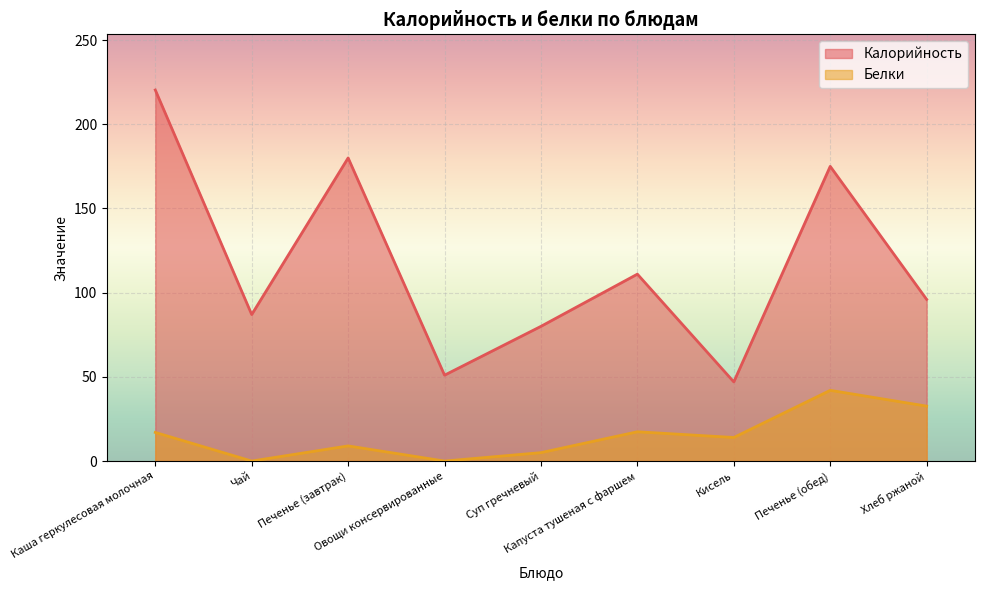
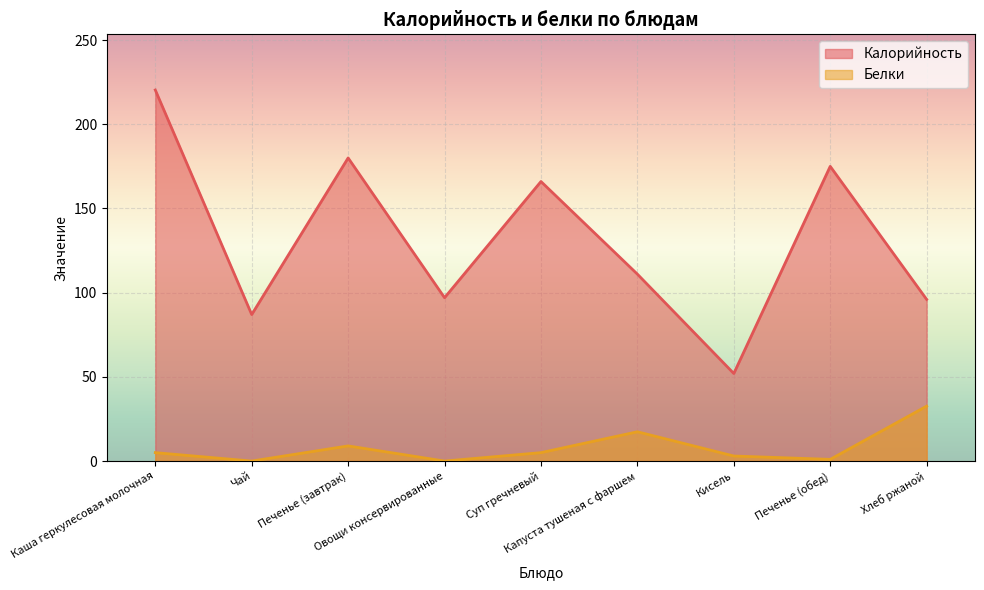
  {
    "Калорийность": {
      "Каша геркулесовая молочная": 220,
      "Чай": 87,
      "Печенье (завтрак)": 180,
-     "Овощи консервированные": 51,
-     "Суп гречневый": 80,
+     "Овощи консервированные": 97,
+     "Суп гречневый": 166,
      "Капуста тушеная с фаршем": 111,
-     "Кисель": 47,
+     "Кисель": 52,
      "Печенье (обед)": 175,
      "Хлеб ржаной": 96
    },
    "Белки": {
-     "Каша геркулесовая молочная": 17,
+     "Каша геркулесовая молочная": 5,
      "Чай": 0,
      "Печенье (завтрак)": 9,
      "Овощи консервированные": 0,
      "Суп гречневый": 5,
      "Капуста тушеная с фаршем": 17,
-     "Кисель": 14,
-     "Печенье (обед)": 42,
+     "Кисель": 3,
+     "Печенье (обед)": 1,
      "Хлеб ржаной": 33
    }
  }
